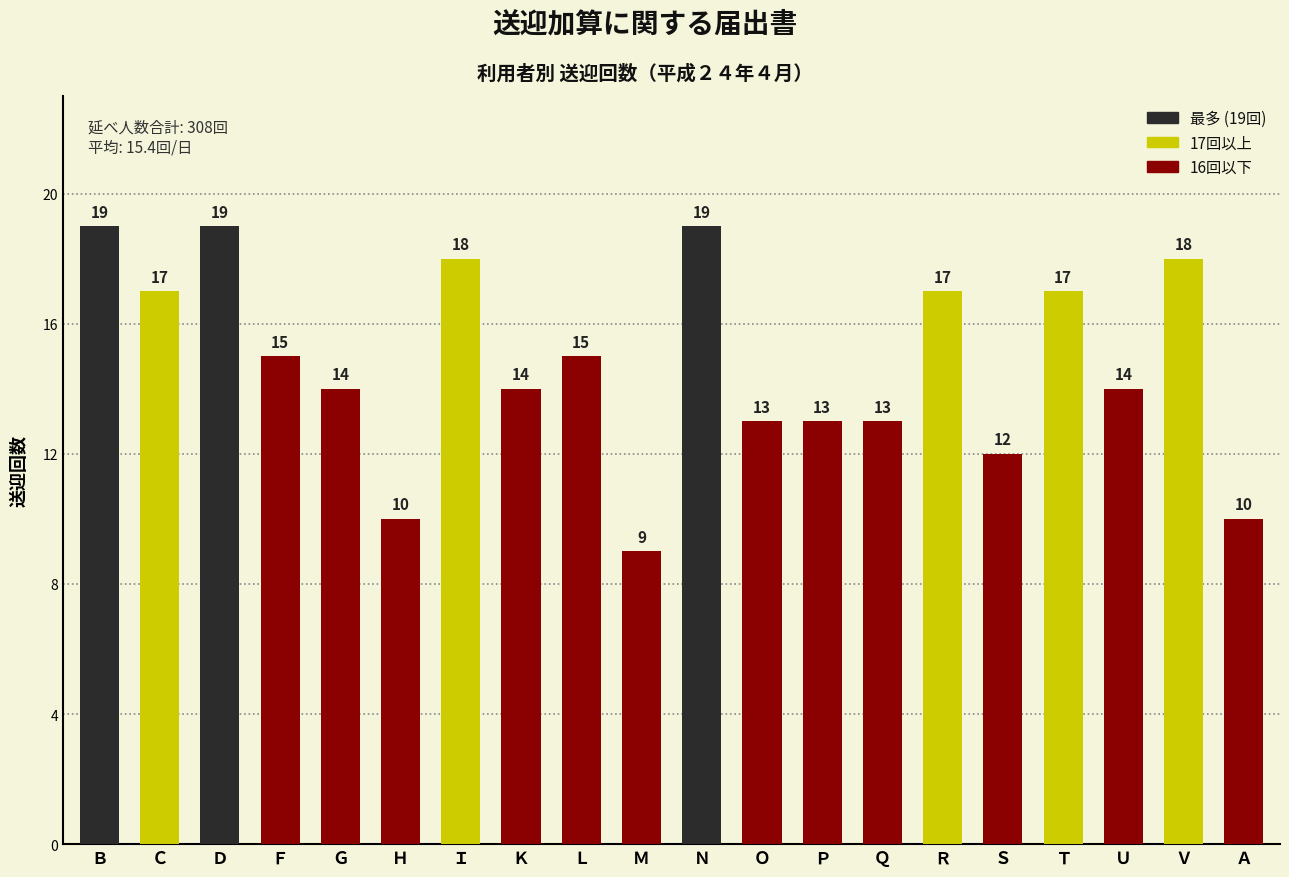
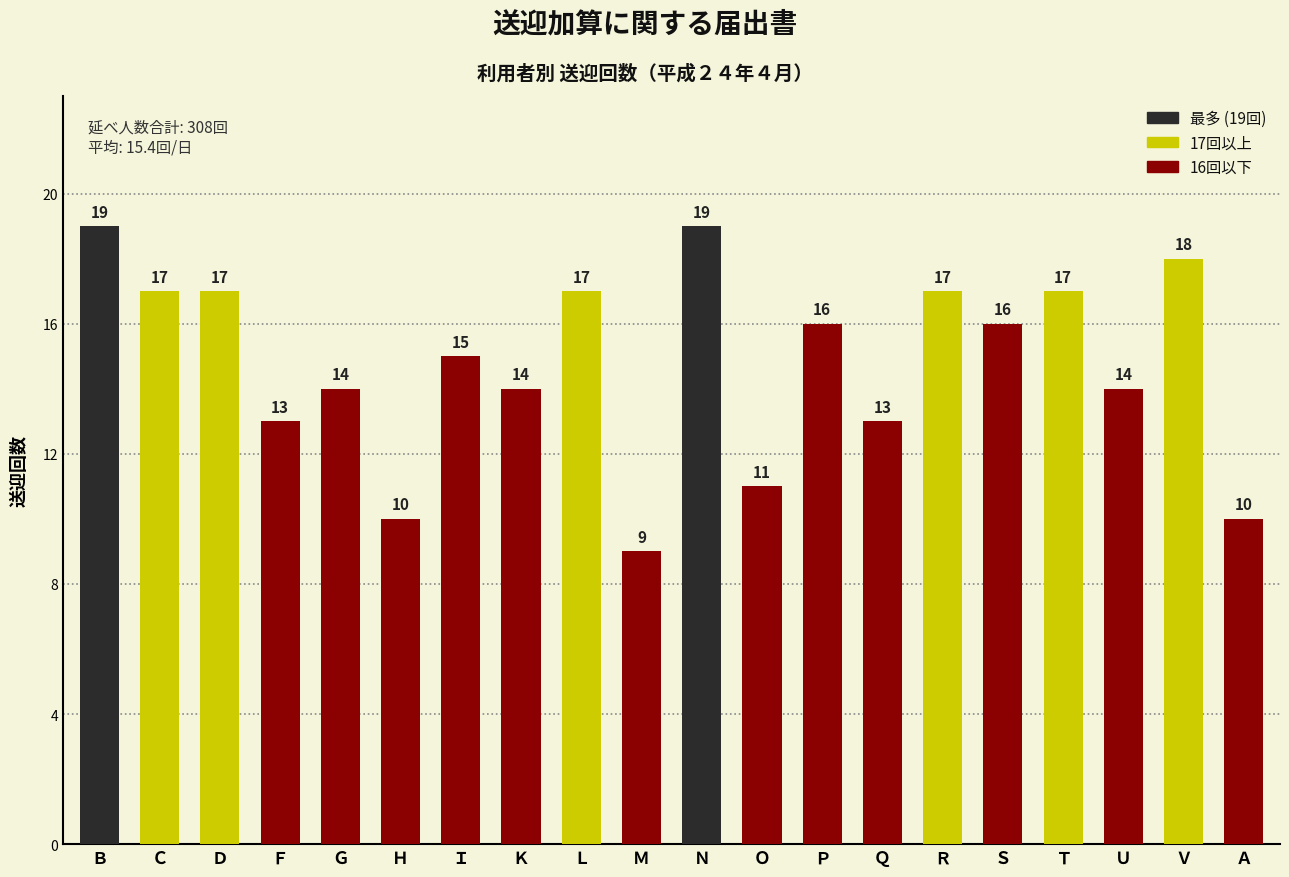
  {
    "Ｂ": 19,
    "Ｃ": 17,
-   "Ｄ": 19,
-   "Ｆ": 15,
+   "Ｄ": 17,
+   "Ｆ": 13,
    "Ｇ": 14,
    "Ｈ": 10,
-   "Ｉ": 18,
+   "Ｉ": 15,
    "Ｋ": 14,
-   "Ｌ": 15,
+   "Ｌ": 17,
    "Ｍ": 9,
    "Ｎ": 19,
-   "Ｏ": 13,
-   "Ｐ": 13,
+   "Ｏ": 11,
+   "Ｐ": 16,
    "Ｑ": 13,
    "Ｒ": 17,
-   "Ｓ": 12,
+   "Ｓ": 16,
    "Ｔ": 17,
    "Ｕ": 14,
    "Ｖ": 18,
    "Ａ": 10
  }
